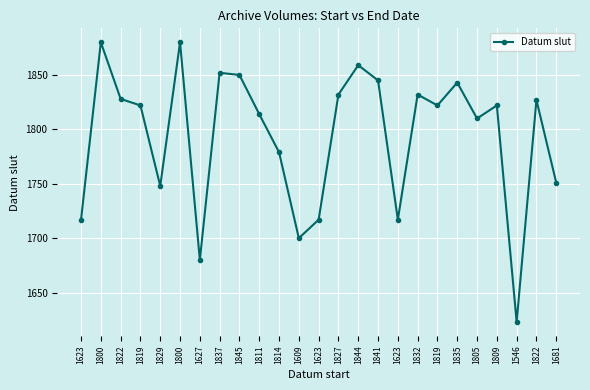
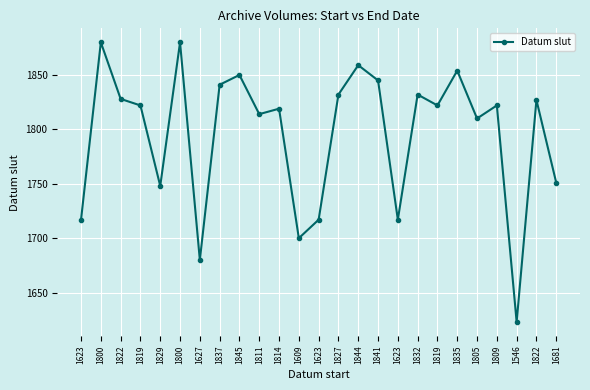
  {
    "1829": 1748,
    "1627": 1680,
-   "1837": 1852,
+   "1837": 1841,
    "1845": 1850,
    "1811": 1814,
-   "1814": 1779,
+   "1814": 1819,
    "1609": 1700,
    "1827": 1832,
    "1844": 1859,
    "1841": 1845,
    "1832": 1832,
-   "1835": 1843,
+   "1835": 1854,
    "1805": 1810,
    "1809": 1822,
    "1546": 1623,
    "1681": 1751
  }
